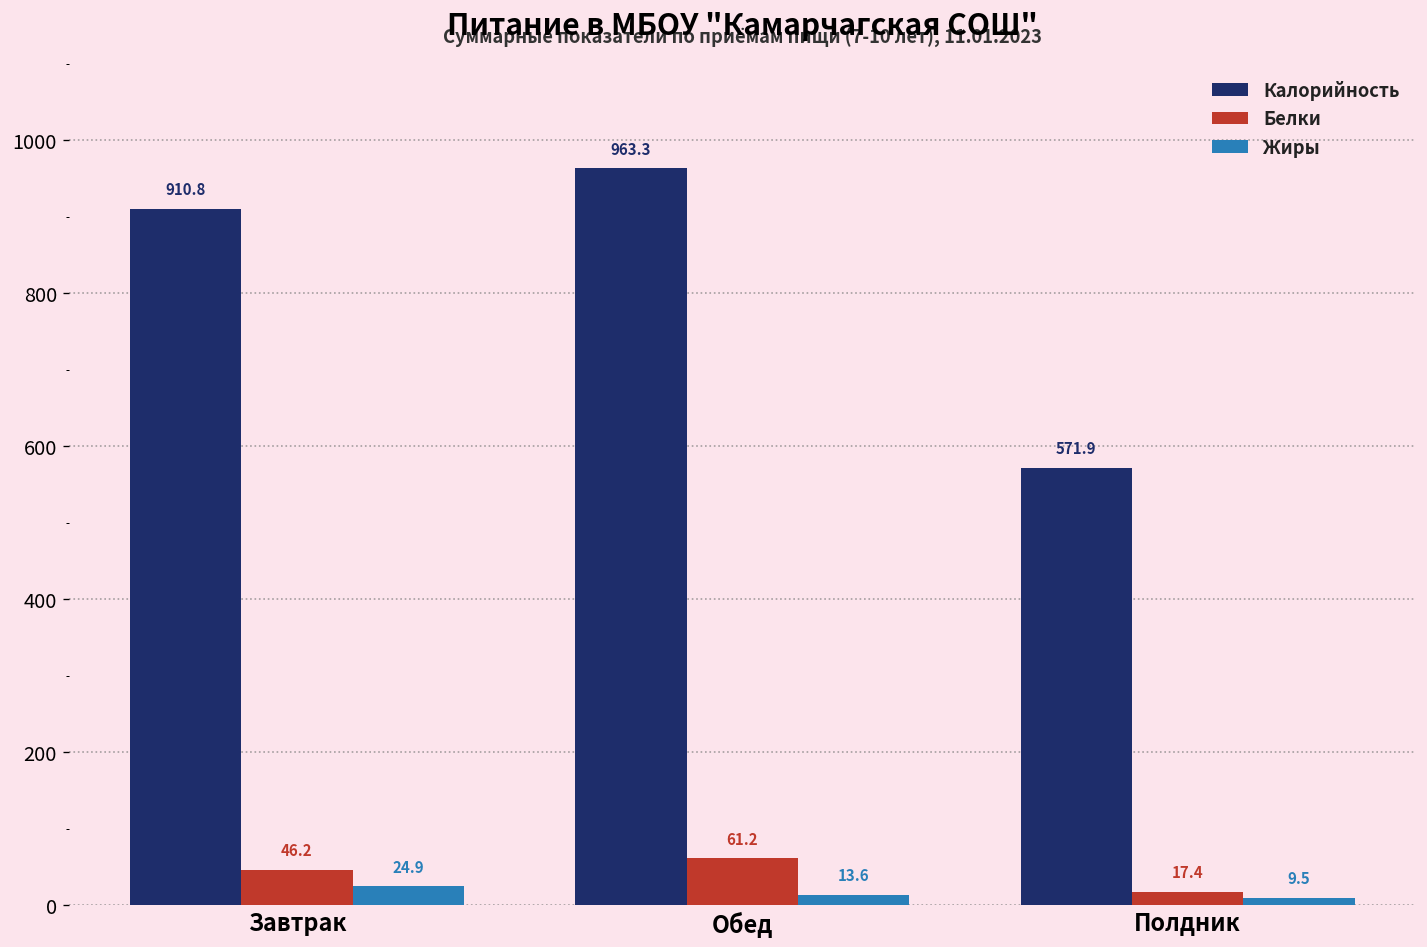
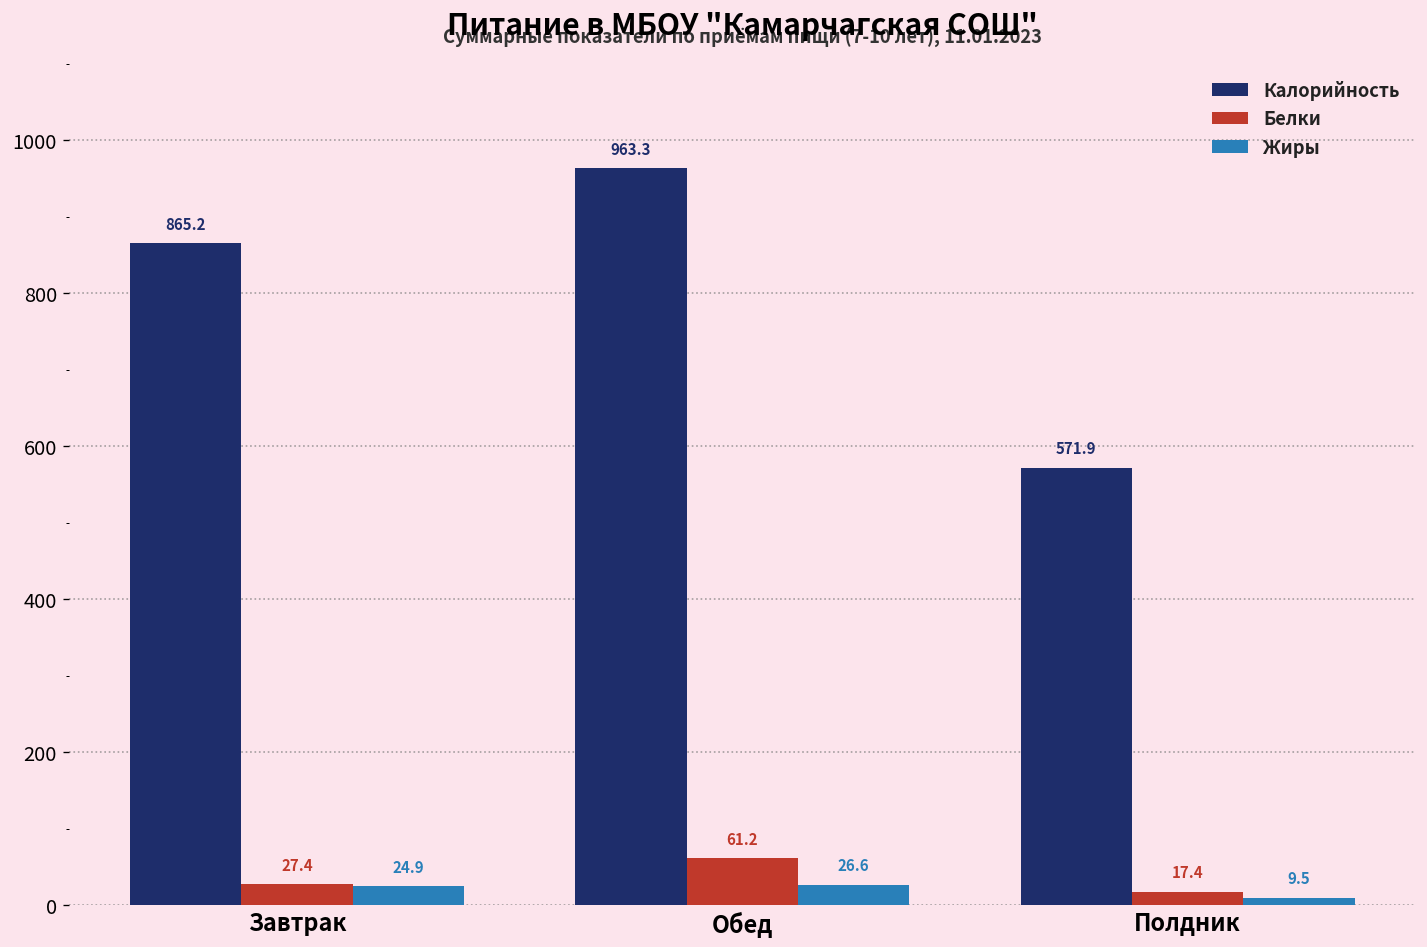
  {
    "Калорийность": {
-     "Завтрак": 910.8,
+     "Завтрак": 865.2,
      "Обед": 963.3,
      "Полдник": 571.9
    },
    "Белки": {
-     "Завтрак": 46.2,
+     "Завтрак": 27.4,
      "Обед": 61.2,
      "Полдник": 17.4
    },
    "Жиры": {
      "Завтрак": 24.9,
-     "Обед": 13.6,
+     "Обед": 26.6,
      "Полдник": 9.5
    }
  }
